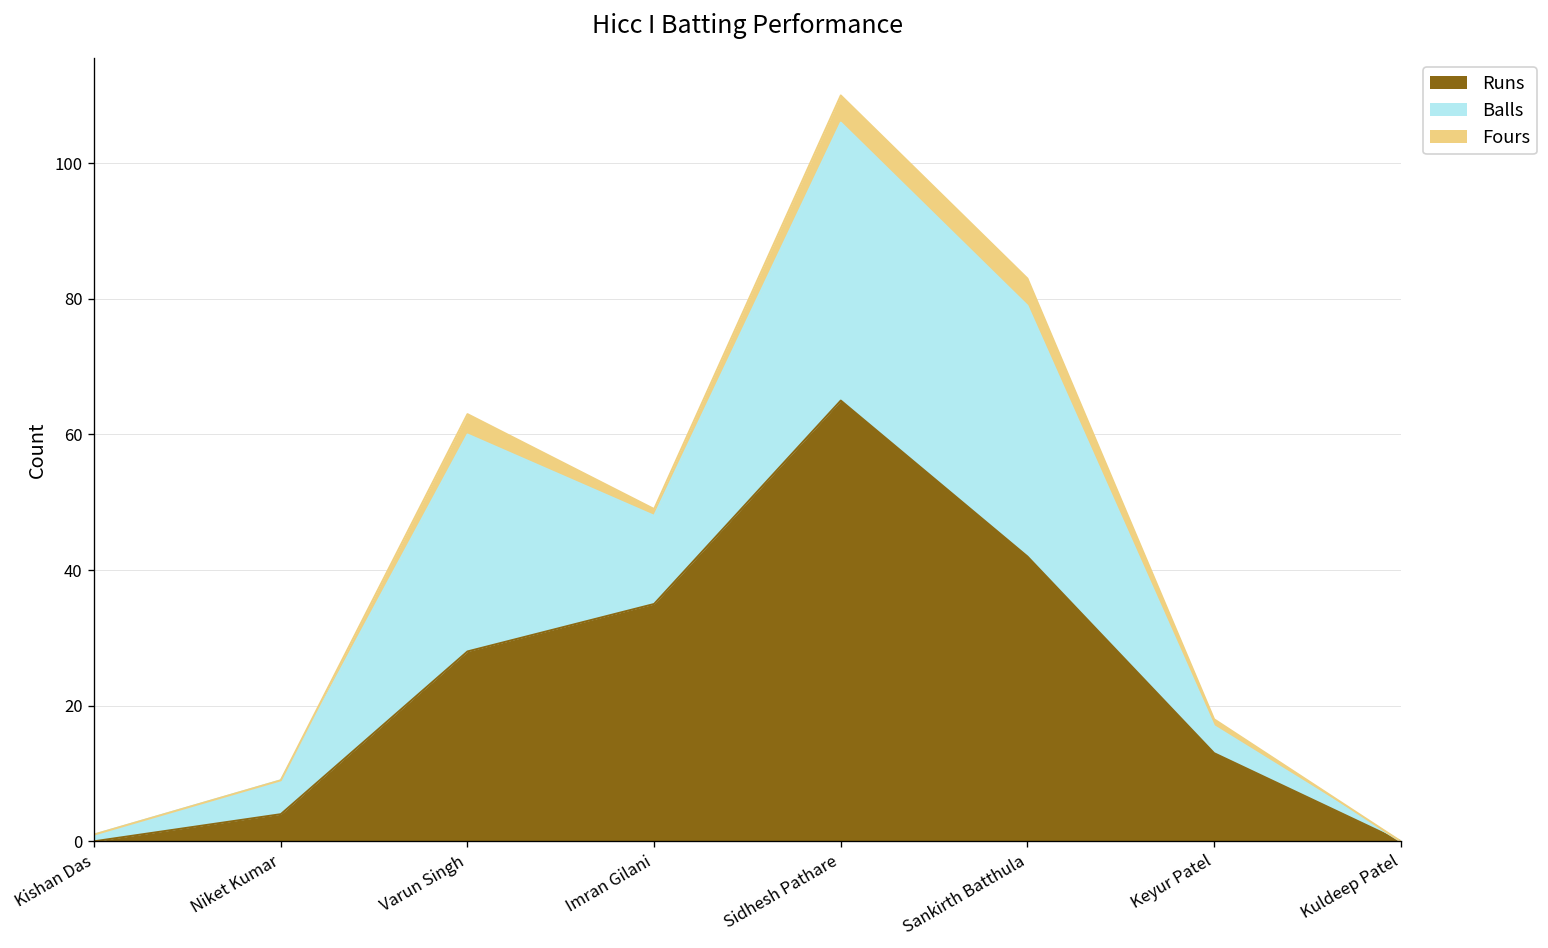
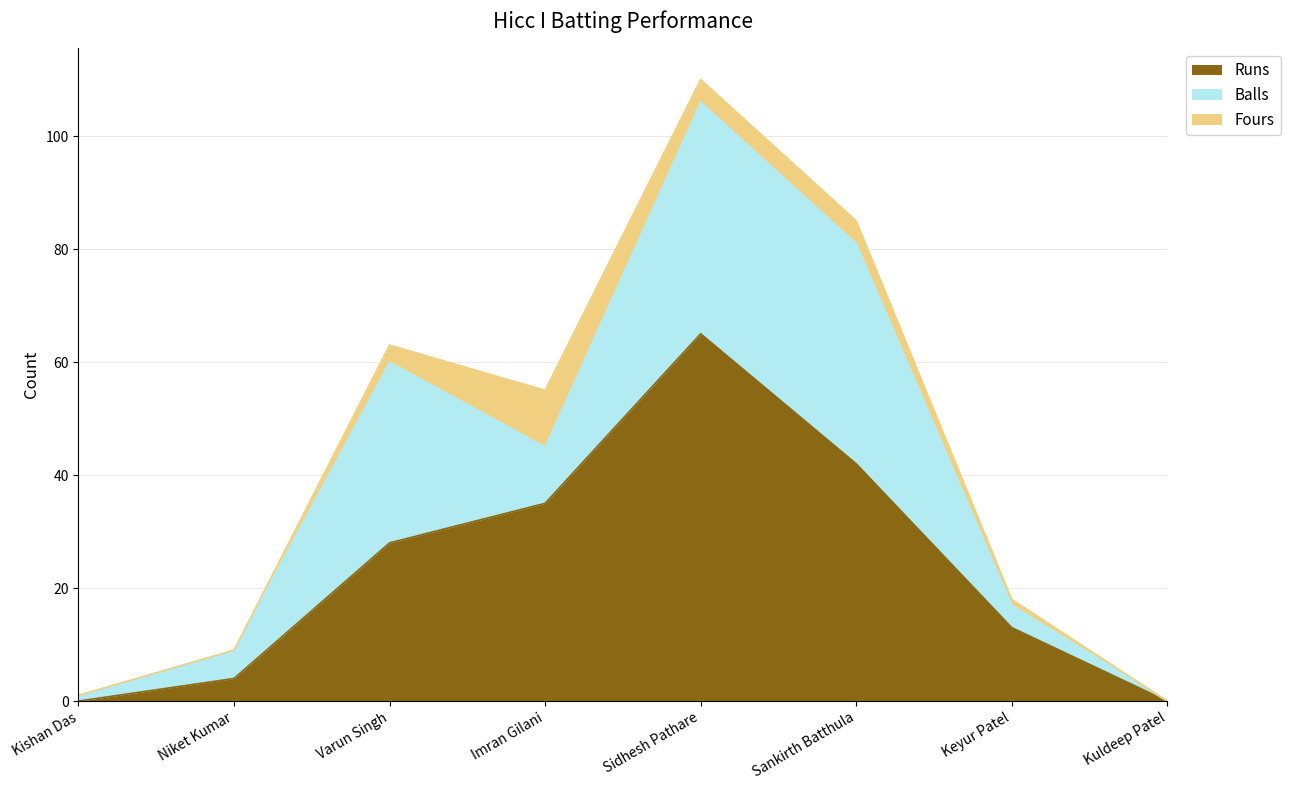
  {
    "Runs": {
      "Kishan Das": 0,
      "Niket Kumar": 4,
      "Varun Singh": 28,
      "Imran Gilani": 35,
      "Sidhesh Pathare": 65,
      "Sankirth Batthula": 42,
      "Keyur Patel": 13
    },
    "Balls": {
      "Varun Singh": 60,
-     "Imran Gilani": 13,
+     "Imran Gilani": 10,
      "Sidhesh Pathare": 106,
-     "Sankirth Batthula": 37,
+     "Sankirth Batthula": 39,
      "Keyur Patel": 17
    },
    "Fours": {
      "Varun Singh": 3,
-     "Imran Gilani": 1,
+     "Imran Gilani": 10,
      "Sidhesh Pathare": 4,
      "Sankirth Batthula": 4,
      "Keyur Patel": 1
    }
  }
